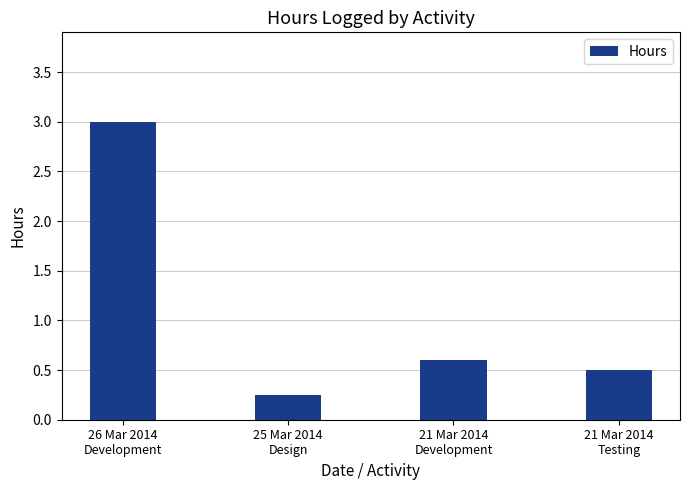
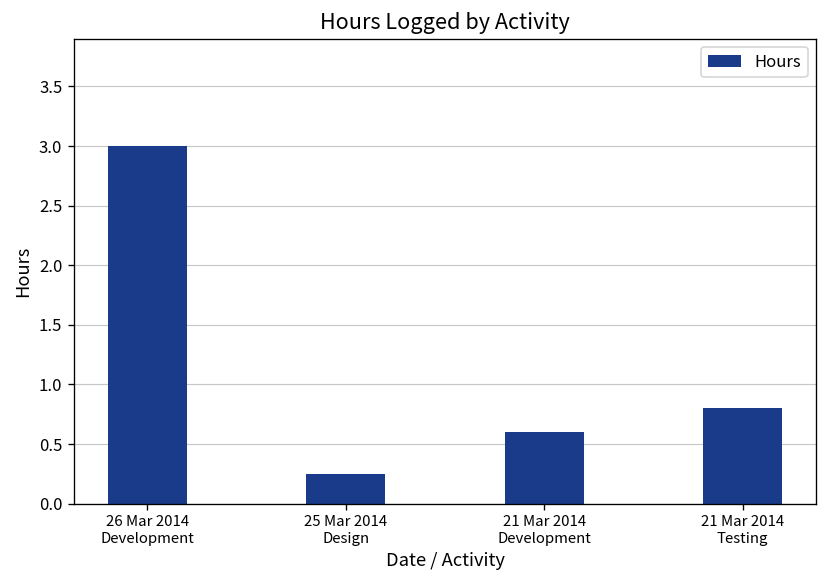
  {
    "26 Mar 2014 Development": 3.0,
    "25 Mar 2014 Design": 0.3,
    "21 Mar 2014 Development": 0.6,
-   "21 Mar 2014 Testing": 0.5
+   "21 Mar 2014 Testing": 0.8
  }
